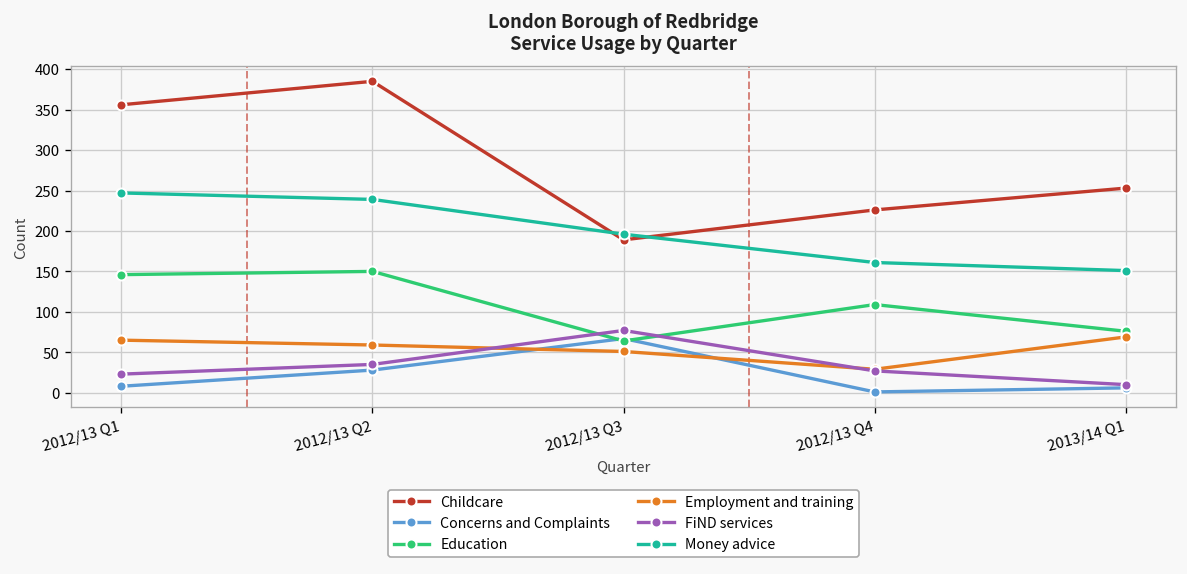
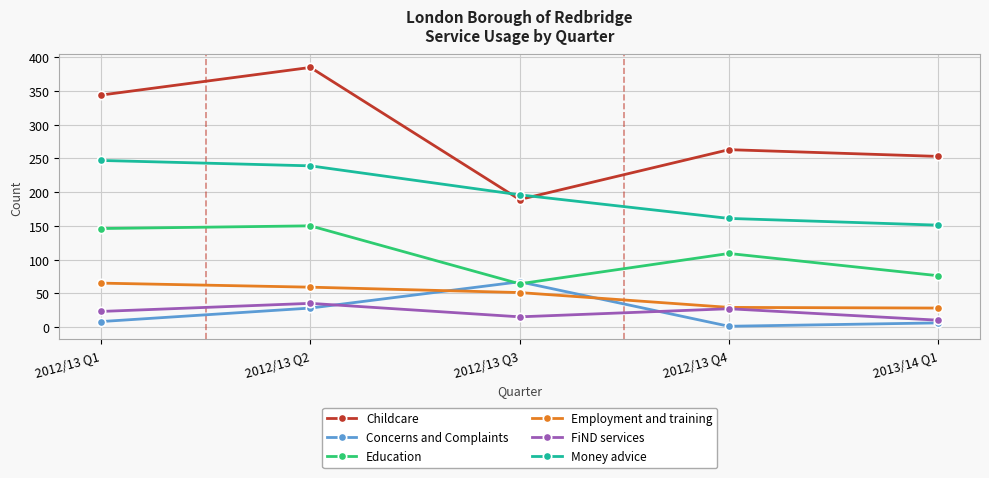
  {
    "Childcare": {
-     "2012/13 Q1": 360,
+     "2012/13 Q1": 340,
      "2012/13 Q2": 390,
      "2012/13 Q3": 190,
-     "2012/13 Q4": 230,
+     "2012/13 Q4": 260,
      "2013/14 Q1": 250
    },
    "Concerns and Complaints": {
      "2012/13 Q1": 10,
      "2012/13 Q2": 30,
      "2012/13 Q4": 0,
      "2013/14 Q1": 10
    },
    "Employment and training": {
      "2012/13 Q1": 70,
      "2012/13 Q2": 60,
      "2012/13 Q3": 50,
-     "2013/14 Q1": 70
+     "2013/14 Q1": 30
    },
    "FiND services": {
      "2012/13 Q1": 20,
      "2012/13 Q2": 40,
-     "2012/13 Q3": 80,
+     "2012/13 Q3": 20,
      "2013/14 Q1": 10
    }
  }
